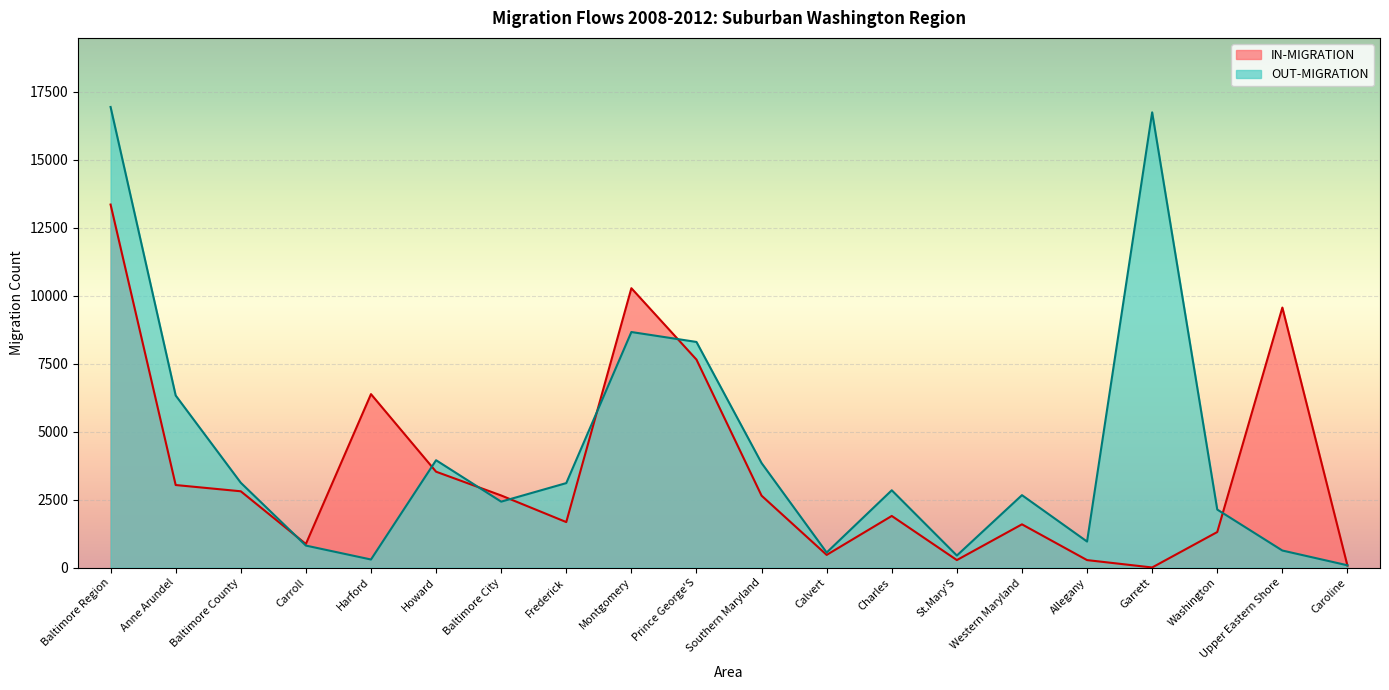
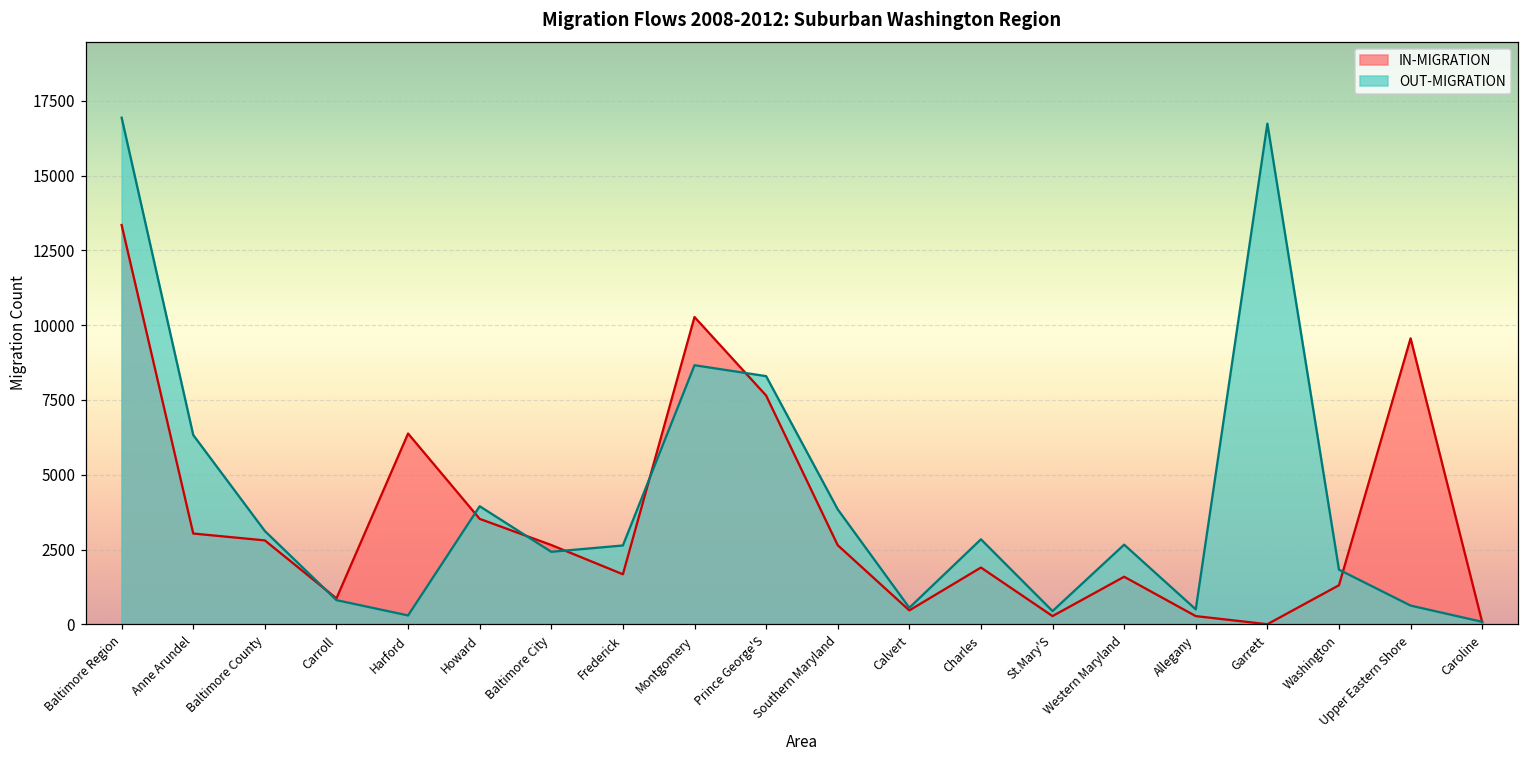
  {
    "IN-MIGRATION": {
      "Baltimore Region": 13300,
      "Anne Arundel": 3000,
      "Baltimore County": 2800,
      "Harford": 6400,
      "Howard": 3500,
      "Baltimore City": 2700,
      "Frederick": 1700,
      "Montgomery": 10300,
      "Prince George'S": 7600,
      "Southern Maryland": 2600,
      "Charles": 1900,
      "St.Mary'S": 300,
      "Western Maryland": 1600,
      "Allegany": 300,
      "Garrett": 0,
      "Washington": 1300,
      "Upper Eastern Shore": 9600
    },
    "OUT-MIGRATION": {
      "Baltimore Region": 16900,
      "Anne Arundel": 6300,
      "Baltimore County": 3100,
      "Harford": 300,
      "Howard": 3900,
      "Baltimore City": 2400,
-     "Frederick": 3100,
+     "Frederick": 2600,
      "Montgomery": 8700,
      "Prince George'S": 8300,
      "Southern Maryland": 3800,
      "Charles": 2800,
      "St.Mary'S": 400,
      "Western Maryland": 2700,
-     "Allegany": 1000,
+     "Allegany": 500,
      "Garrett": 16700,
-     "Washington": 2100,
+     "Washington": 1800,
      "Upper Eastern Shore": 600
    }
  }
